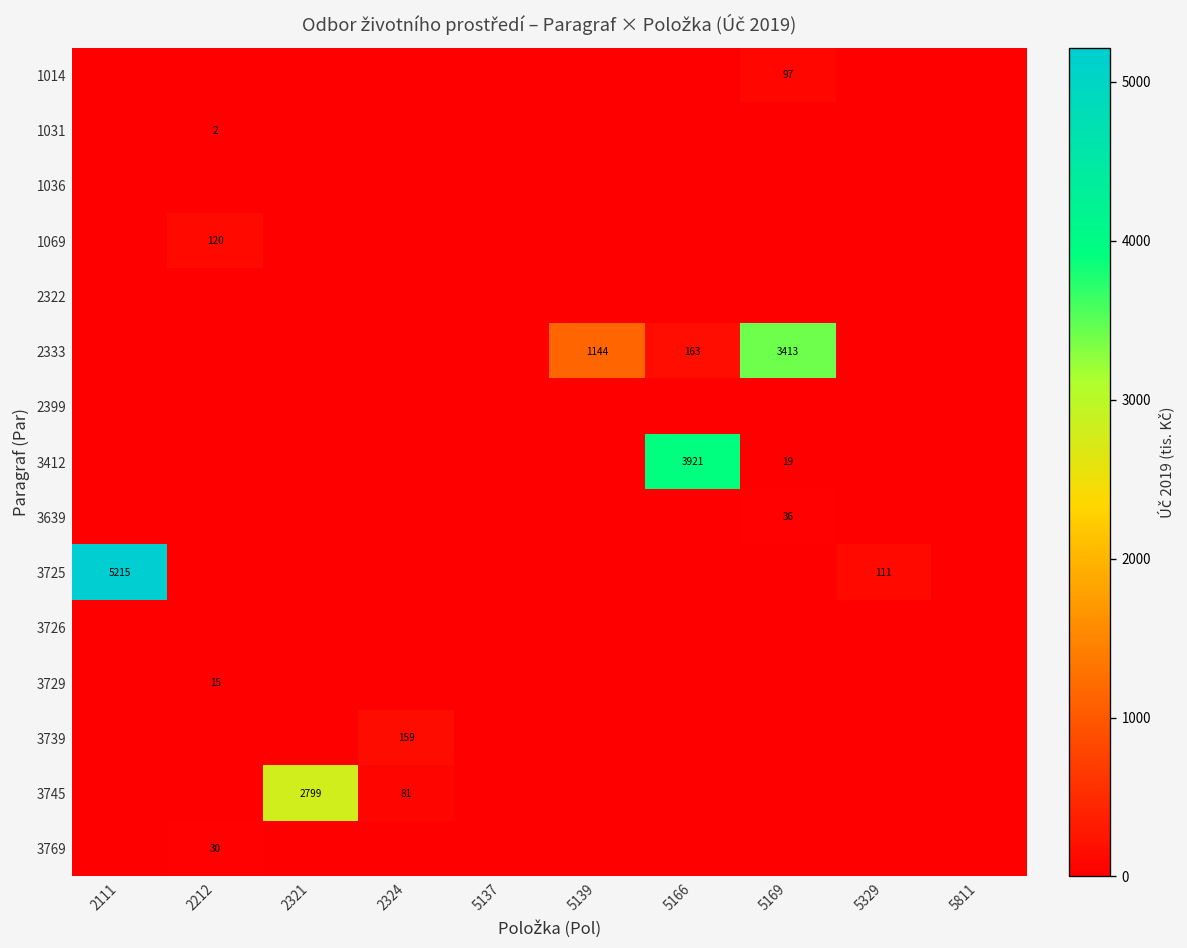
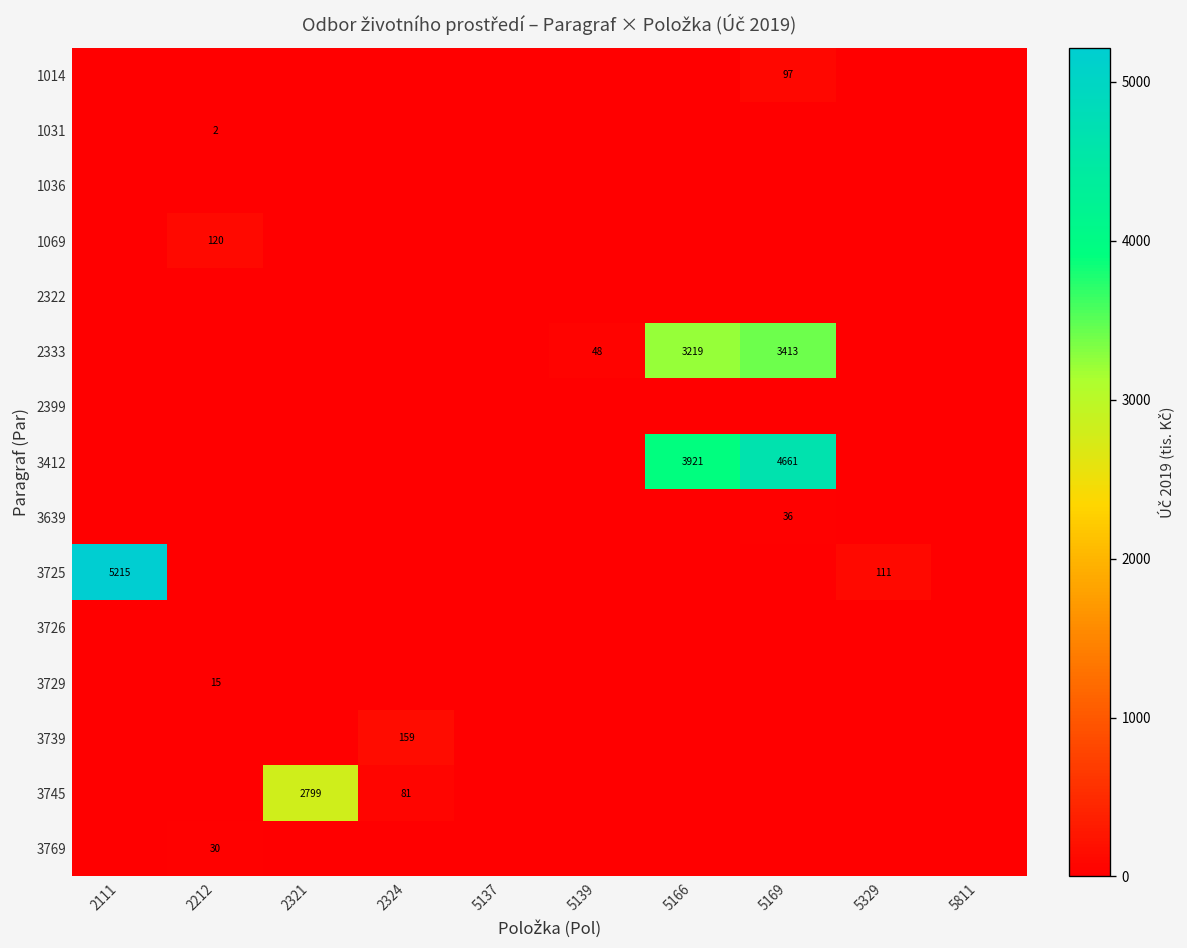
  {
    "1014": {
      "5169": 97
    },
    "1031": {
      "2212": 2
    },
    "1069": {
      "2212": 120
    },
    "2333": {
-     "5139": 1144,
-     "5166": 163,
+     "5139": 48,
+     "5166": 3219,
      "5169": 3413
    },
    "3412": {
      "5166": 3921,
-     "5169": 19
+     "5169": 4661
    },
    "3639": {
      "5169": 36
    },
    "3725": {
      "2111": 5215,
      "5329": 111
    },
    "3729": {
      "2212": 15
    },
    "3739": {
      "2324": 159
    },
    "3745": {
      "2321": 2799,
      "2324": 81
    },
    "3769": {
      "2212": 30
    }
  }
